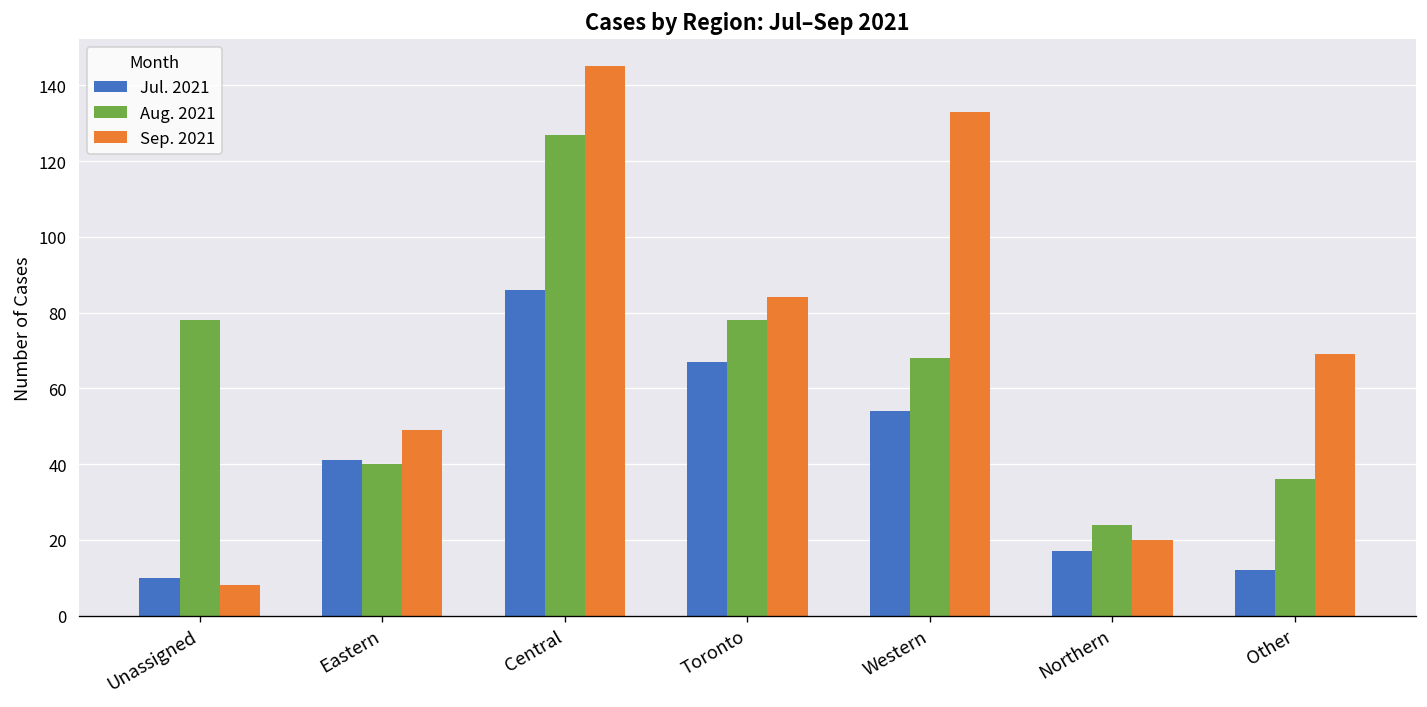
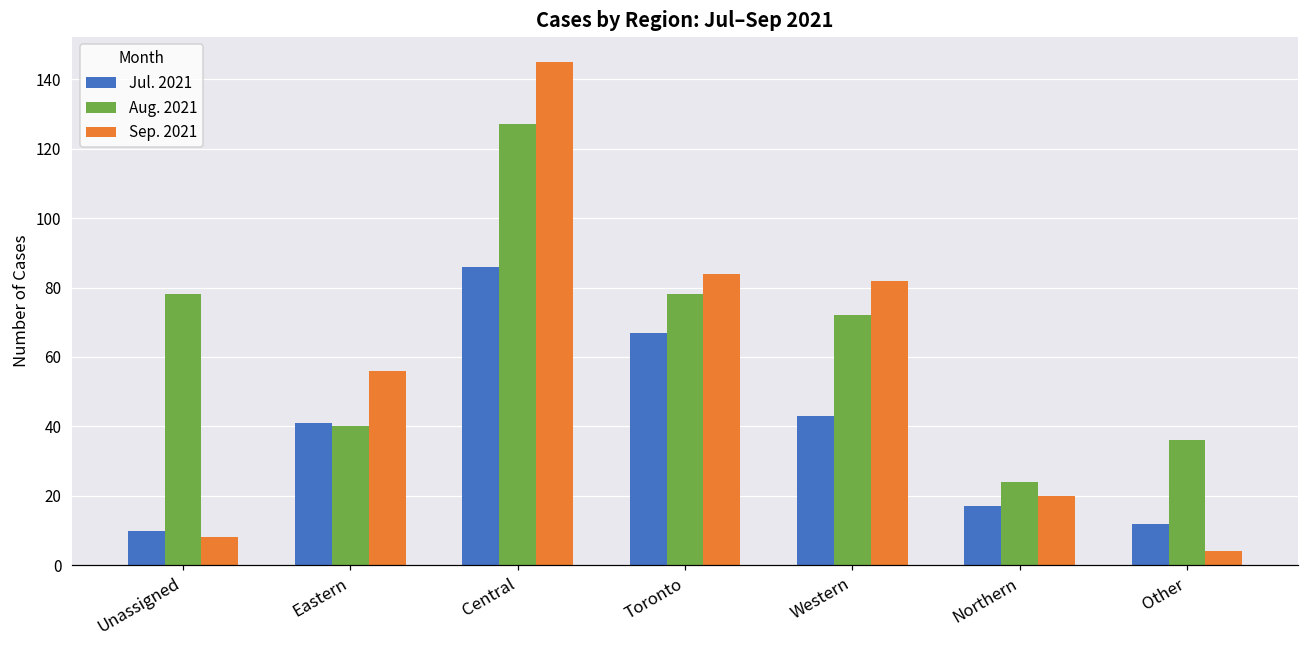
  {
    "Jul. 2021": {
      "Unassigned": 10,
      "Eastern": 41,
      "Central": 86,
      "Toronto": 67,
-     "Western": 54,
+     "Western": 43,
      "Northern": 17,
      "Other": 12
    },
    "Aug. 2021": {
      "Unassigned": 78,
      "Eastern": 40,
      "Central": 127,
      "Toronto": 78,
-     "Western": 68,
+     "Western": 72,
      "Northern": 24,
      "Other": 36
    },
    "Sep. 2021": {
      "Unassigned": 8,
-     "Eastern": 49,
+     "Eastern": 56,
      "Central": 145,
      "Toronto": 84,
-     "Western": 133,
+     "Western": 82,
      "Northern": 20,
-     "Other": 69
+     "Other": 4
    }
  }
